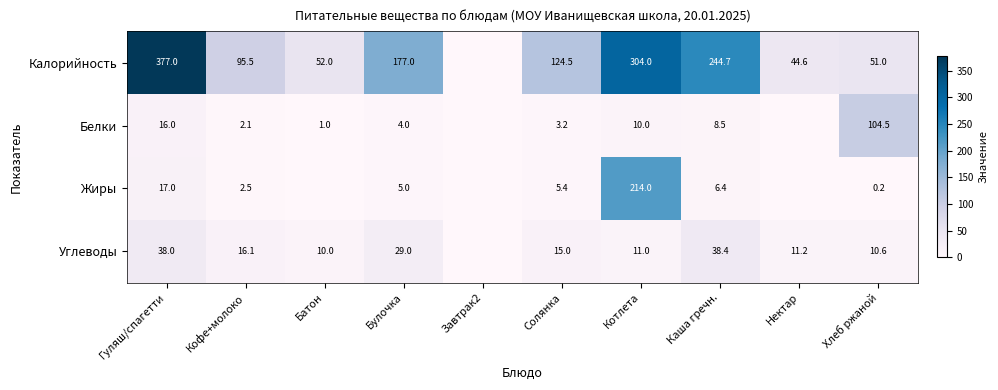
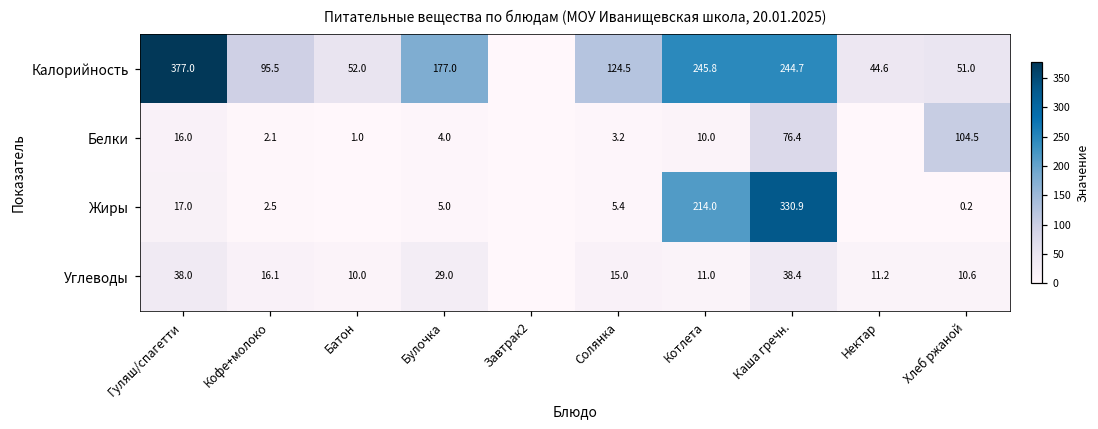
  {
    "Калорийность": {
      "Гуляш/спагетти": 377.0,
      "Кофе+молоко": 95.5,
      "Батон": 52.0,
      "Булочка": 177.0,
      "Солянка": 124.5,
-     "Котлета": 304.0,
+     "Котлета": 245.8,
      "Каша гречн.": 244.7,
      "Нектар": 44.6,
      "Хлеб ржаной": 51.0
    },
    "Белки": {
      "Гуляш/спагетти": 16.0,
      "Кофе+молоко": 2.1,
      "Батон": 1.0,
      "Булочка": 4.0,
      "Солянка": 3.2,
      "Котлета": 10.0,
-     "Каша гречн.": 8.5,
+     "Каша гречн.": 76.4,
      "Хлеб ржаной": 104.5
    },
    "Жиры": {
      "Гуляш/спагетти": 17.0,
      "Кофе+молоко": 2.5,
      "Булочка": 5.0,
      "Солянка": 5.4,
      "Котлета": 214.0,
-     "Каша гречн.": 6.4,
+     "Каша гречн.": 330.9,
      "Хлеб ржаной": 0.2
    },
    "Углеводы": {
      "Гуляш/спагетти": 38.0,
      "Кофе+молоко": 16.1,
      "Батон": 10.0,
      "Булочка": 29.0,
      "Солянка": 15.0,
      "Котлета": 11.0,
      "Каша гречн.": 38.4,
      "Нектар": 11.2,
      "Хлеб ржаной": 10.6
    }
  }
